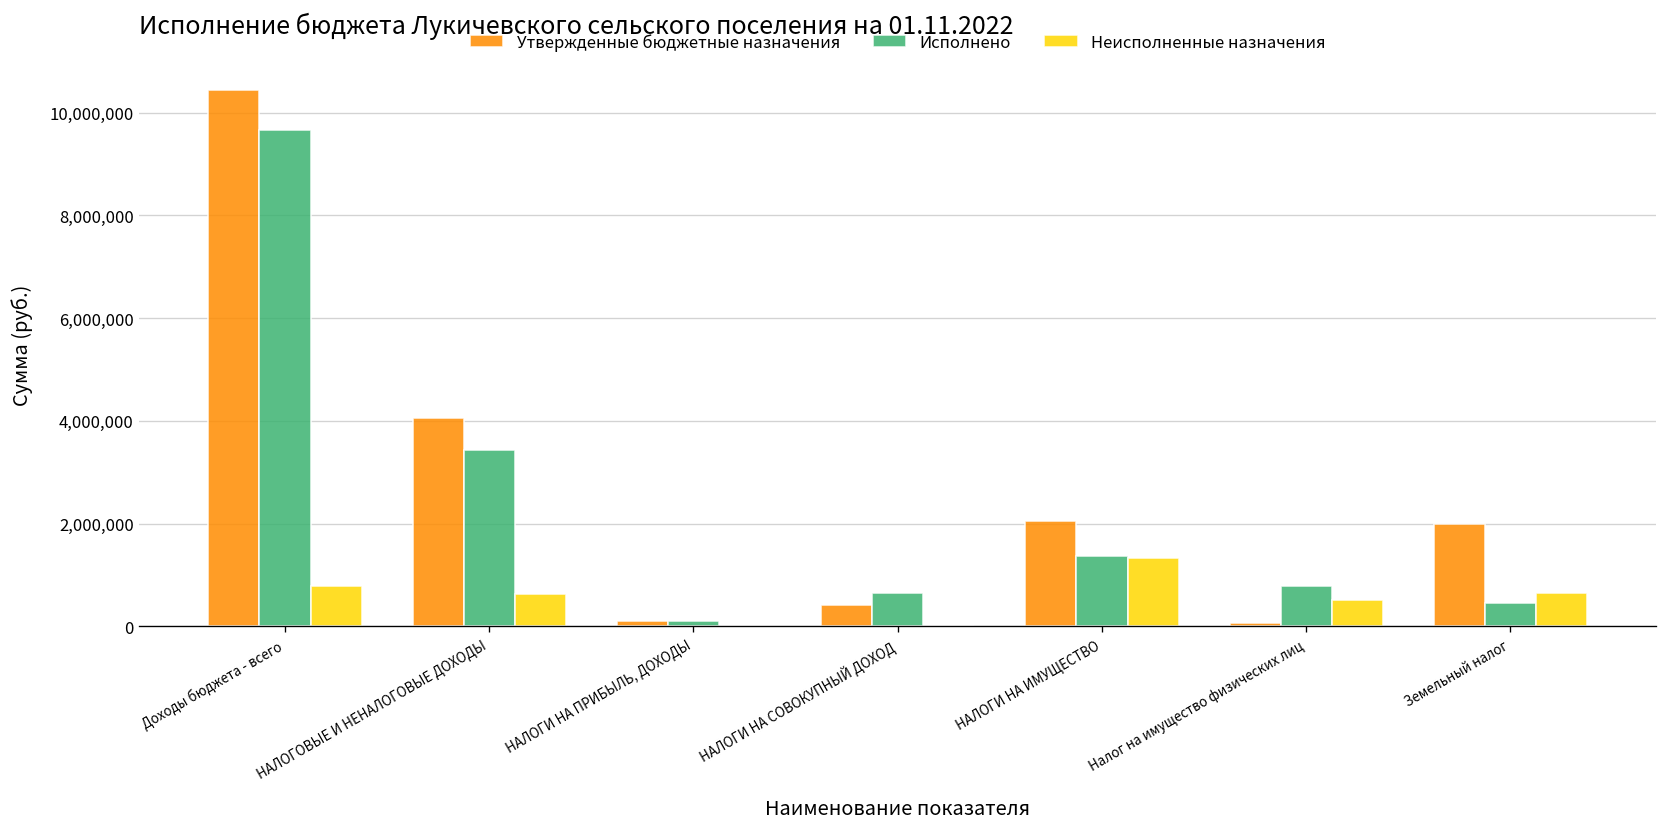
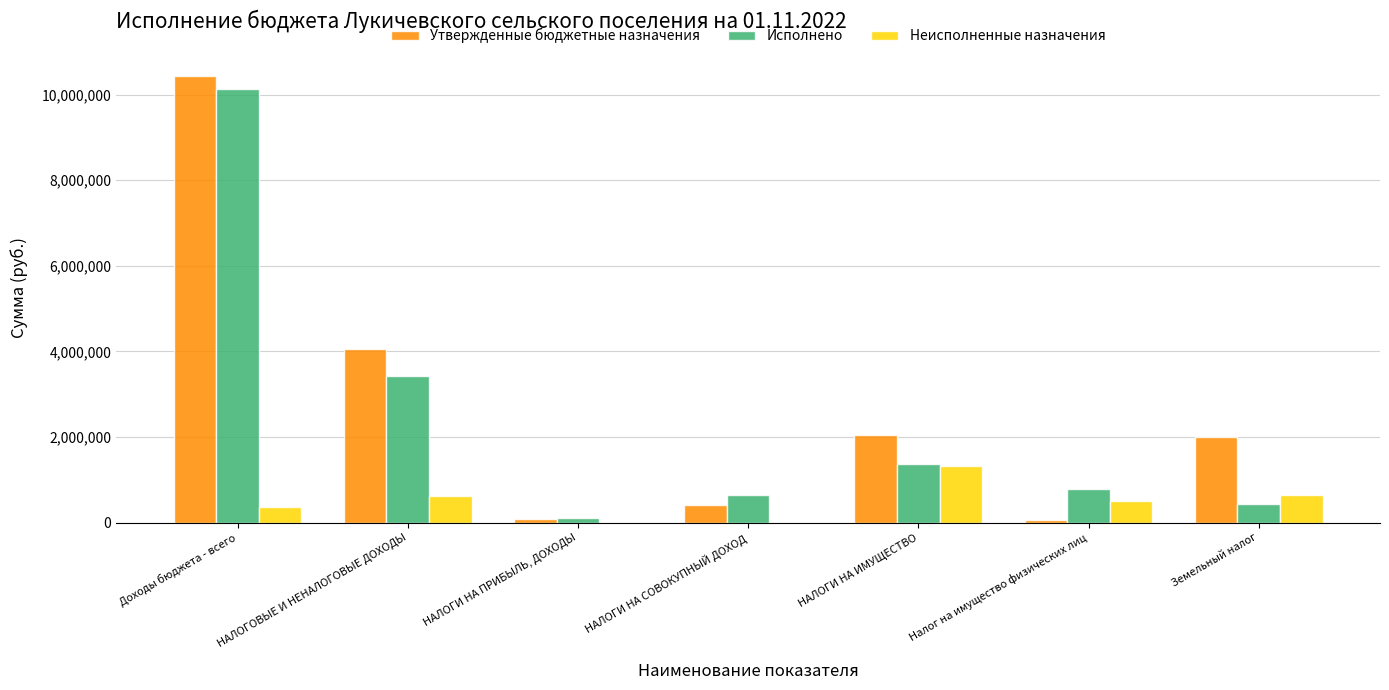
  {
    "Утвержденные бюджетные назначения": {
      "Доходы бюджета - всего": "10,400,000",
      "НАЛОГОВЫЕ И НЕНАЛОГОВЫЕ ДОХОДЫ": "4,100,000",
      "НАЛОГИ НА ПРИБЫЛЬ, ДОХОДЫ": "100,000",
      "НАЛОГИ НА СОВОКУПНЫЙ ДОХОД": "400,000",
      "НАЛОГИ НА ИМУЩЕСТВО": "2,000,000",
      "Земельный налог": "2,000,000"
    },
    "Исполнено": {
-     "Доходы бюджета - всего": "9,700,000",
+     "Доходы бюджета - всего": "10,100,000",
      "НАЛОГОВЫЕ И НЕНАЛОГОВЫЕ ДОХОДЫ": "3,400,000",
      "НАЛОГИ НА ПРИБЫЛЬ, ДОХОДЫ": "100,000",
      "НАЛОГИ НА СОВОКУПНЫЙ ДОХОД": "600,000",
      "НАЛОГИ НА ИМУЩЕСТВО": "1,400,000",
      "Налог на имущество физических лиц": "800,000",
      "Земельный налог": "400,000"
    },
    "Неисполненные назначения": {
-     "Доходы бюджета - всего": "800,000",
+     "Доходы бюджета - всего": "400,000",
      "НАЛОГОВЫЕ И НЕНАЛОГОВЫЕ ДОХОДЫ": "600,000",
      "НАЛОГИ НА ПРИБЫЛЬ, ДОХОДЫ": "0",
      "НАЛОГИ НА СОВОКУПНЫЙ ДОХОД": "0",
      "НАЛОГИ НА ИМУЩЕСТВО": "1,300,000",
      "Налог на имущество физических лиц": "500,000",
      "Земельный налог": "600,000"
    }
  }
